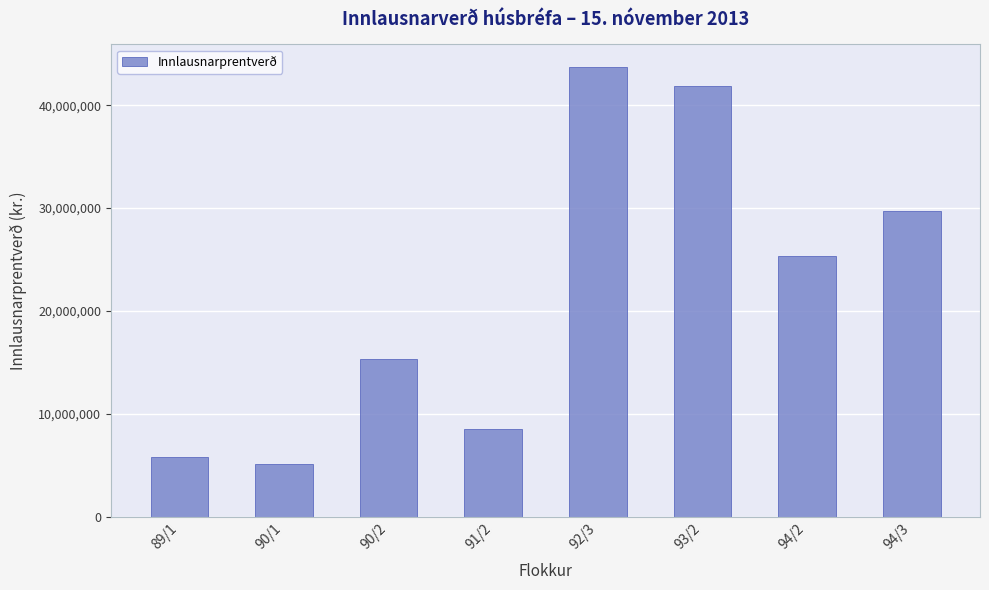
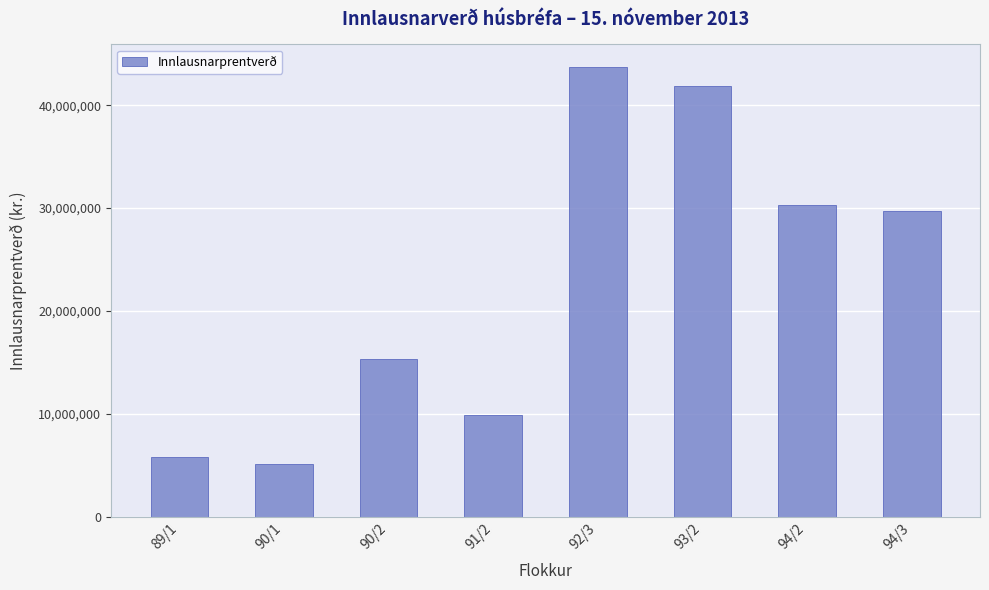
  {
    "89/1": "5,800,000",
    "90/1": "5,100,000",
    "90/2": "15,300,000",
-   "91/2": "8,500,000",
+   "91/2": "9,900,000",
    "92/3": "43,700,000",
    "93/2": "41,900,000",
-   "94/2": "25,300,000",
+   "94/2": "30,300,000",
    "94/3": "29,700,000"
  }
